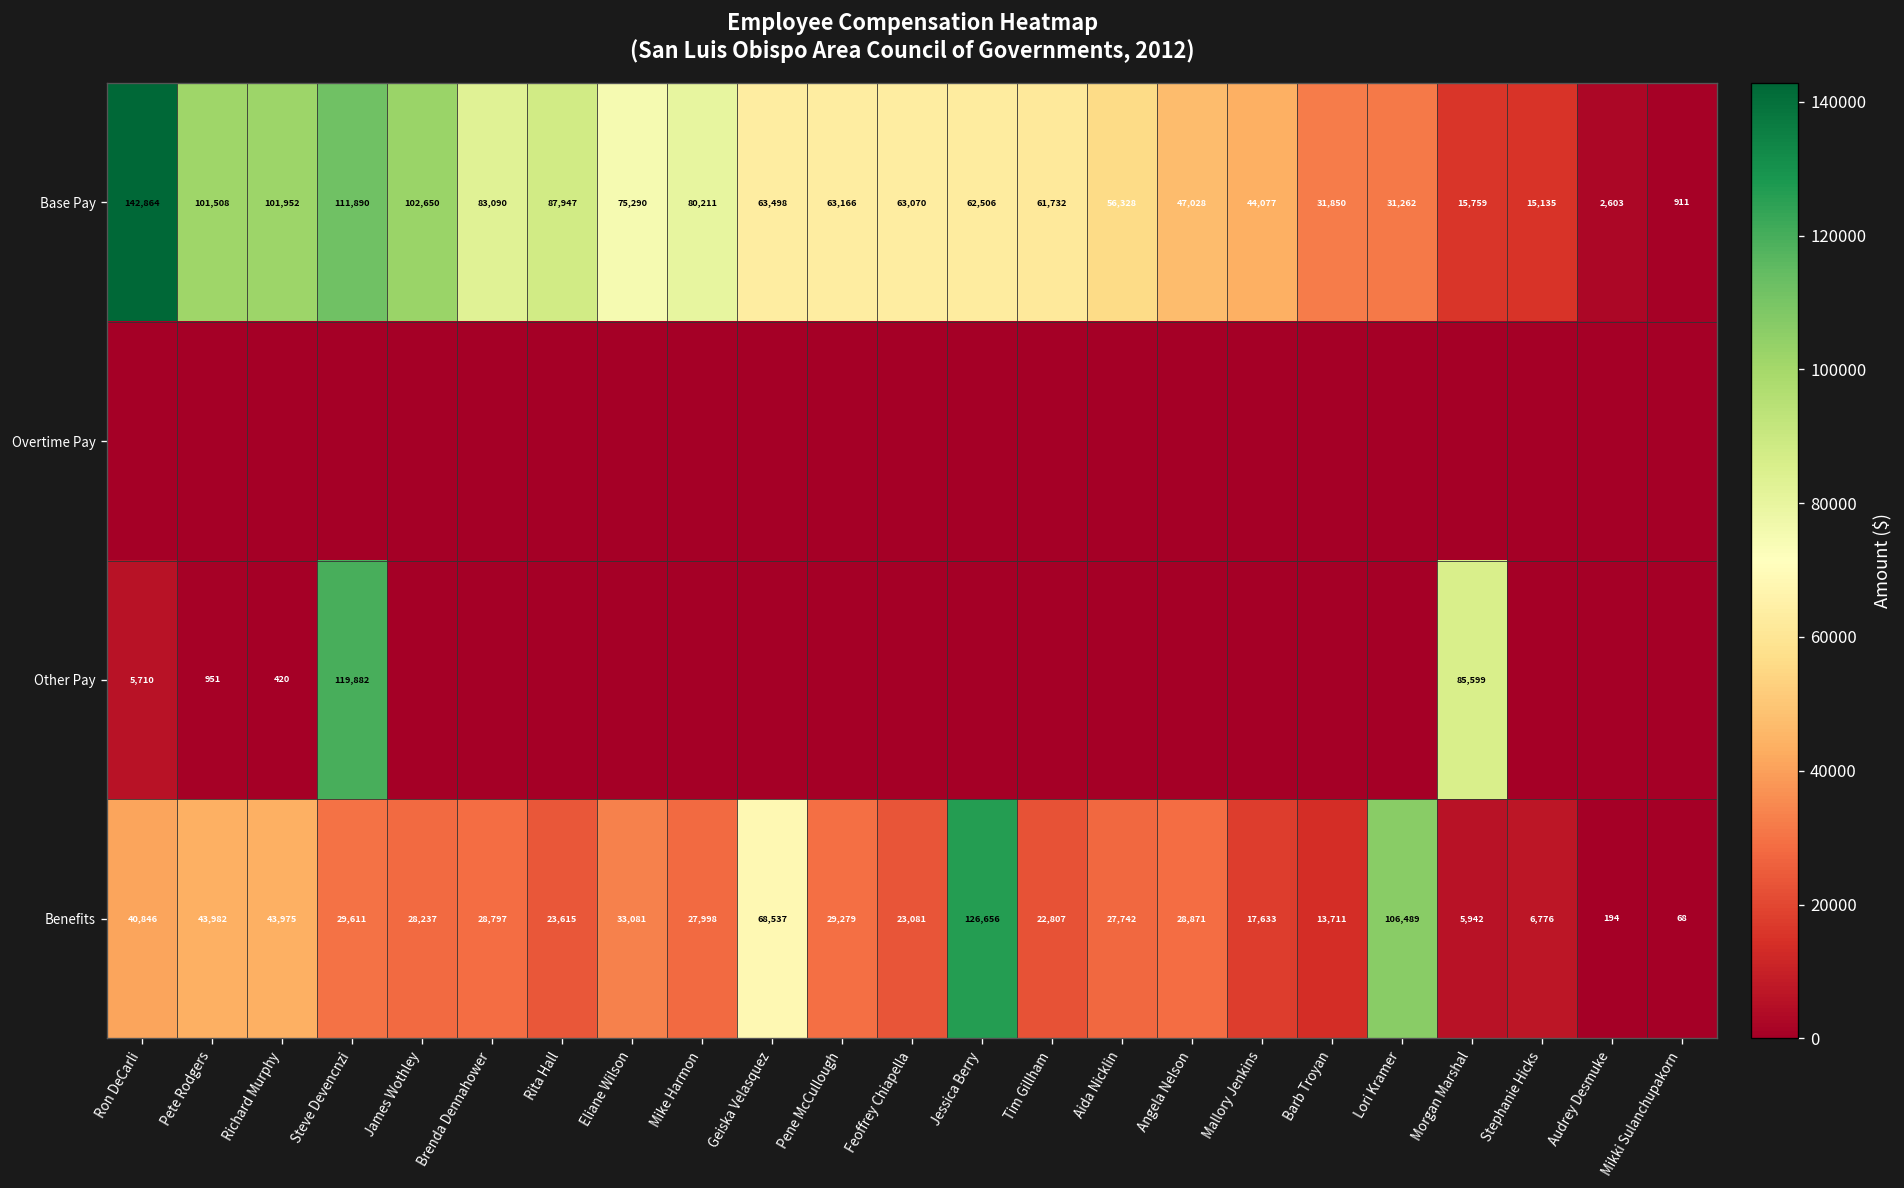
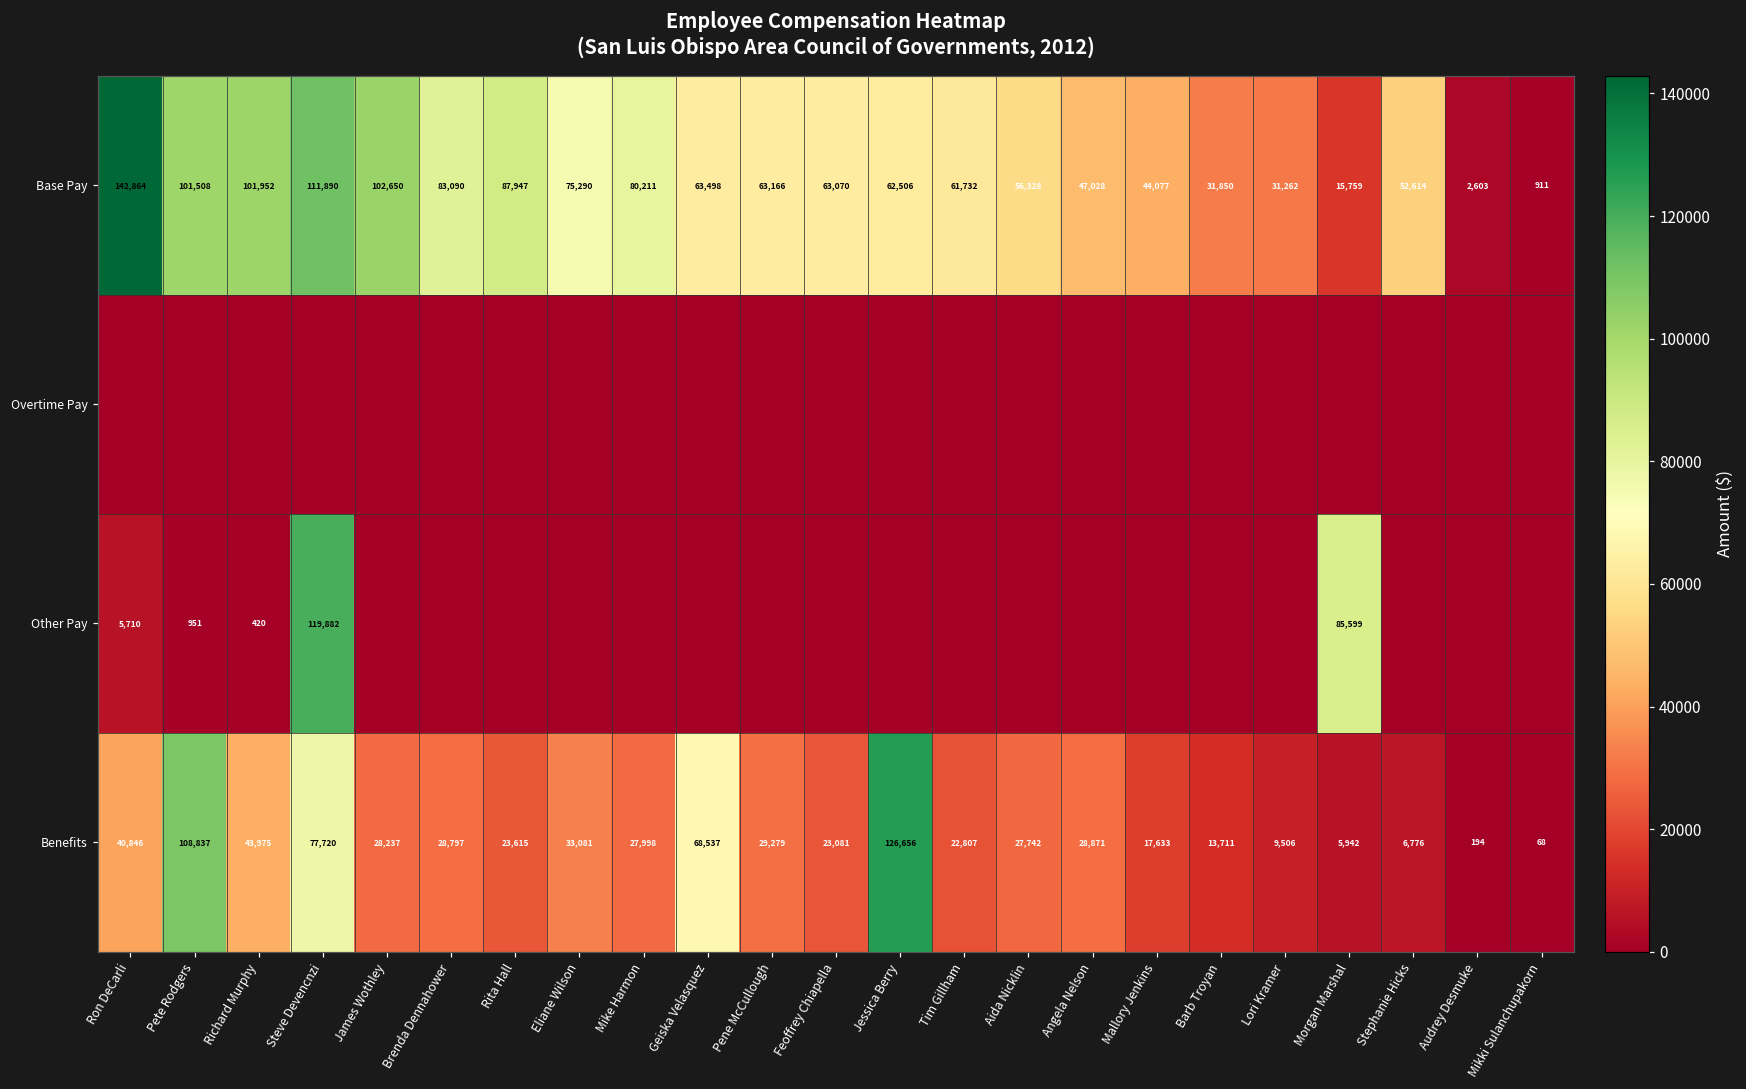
  {
    "Base Pay": {
      "Ron DeCarli": "142,864",
      "Pete Rodgers": "101,508",
      "Richard Murphy": "101,952",
      "Steve Devencnzi": "111,890",
      "James Wothley": "102,650",
      "Brenda Dennahower": "83,090",
      "Rita Hall": "87,947",
      "Eliane Wilson": "75,290",
      "Mike Harmon": "80,211",
      "Geiska Velasquez": "63,498",
      "Pene McCullough": "63,166",
      "Feoffrey Chiapella": "63,070",
      "Jessica Berry": "62,506",
      "Tim Gillham": "61,732",
      "Aida Nicklin": "56,328",
      "Angela Nelson": "47,028",
      "Mallory Jenkins": "44,077",
      "Barb Troyan": "31,850",
      "Lori Kramer": "31,262",
      "Morgan Marshal": "15,759",
-     "Stephanie Hicks": "15,135",
+     "Stephanie Hicks": "52,614",
      "Audrey Desmuke": "2,603",
      "Mikki Sulanchupakorn": "911"
    },
    "Other Pay": {
      "Ron DeCarli": "5,710",
      "Pete Rodgers": "951",
      "Richard Murphy": "420",
      "Steve Devencnzi": "119,882",
      "Morgan Marshal": "85,599"
    },
    "Benefits": {
      "Ron DeCarli": "40,846",
-     "Pete Rodgers": "43,982",
+     "Pete Rodgers": "108,837",
      "Richard Murphy": "43,975",
-     "Steve Devencnzi": "29,611",
+     "Steve Devencnzi": "77,720",
      "James Wothley": "28,237",
      "Brenda Dennahower": "28,797",
      "Rita Hall": "23,615",
      "Eliane Wilson": "33,081",
      "Mike Harmon": "27,998",
      "Geiska Velasquez": "68,537",
      "Pene McCullough": "29,279",
      "Feoffrey Chiapella": "23,081",
      "Jessica Berry": "126,656",
      "Tim Gillham": "22,807",
      "Aida Nicklin": "27,742",
      "Angela Nelson": "28,871",
      "Mallory Jenkins": "17,633",
      "Barb Troyan": "13,711",
-     "Lori Kramer": "106,489",
+     "Lori Kramer": "9,506",
      "Morgan Marshal": "5,942",
      "Stephanie Hicks": "6,776",
      "Audrey Desmuke": "194",
      "Mikki Sulanchupakorn": "68"
    }
  }
